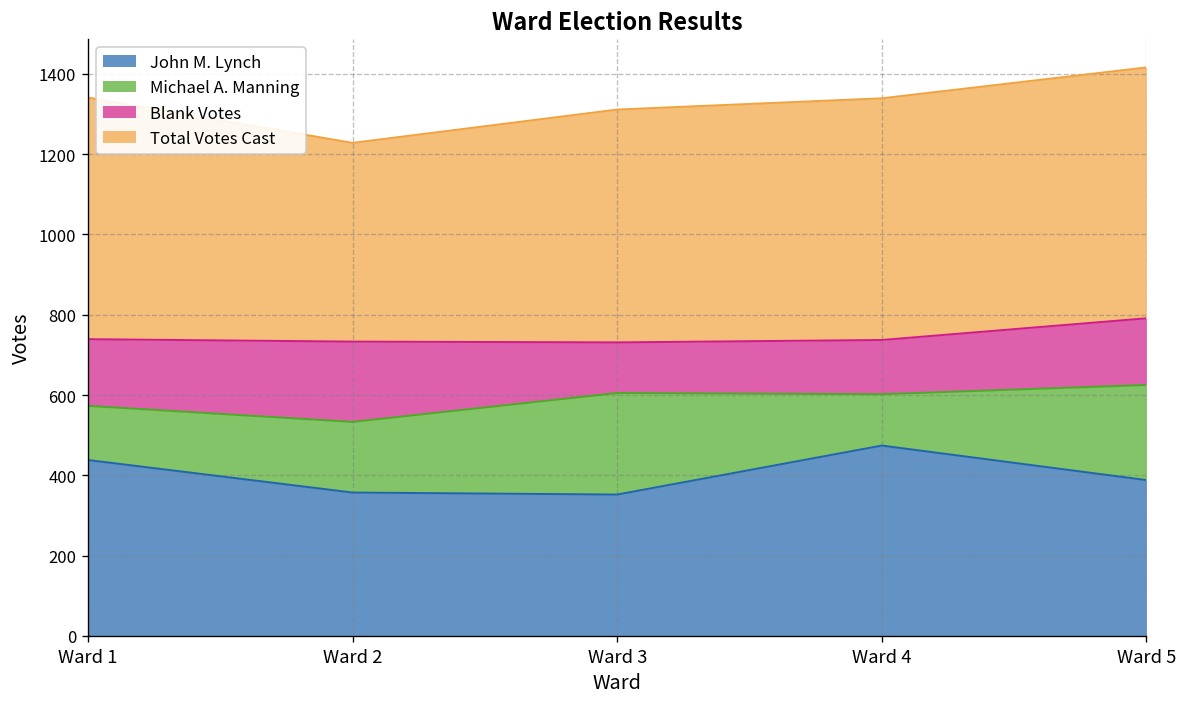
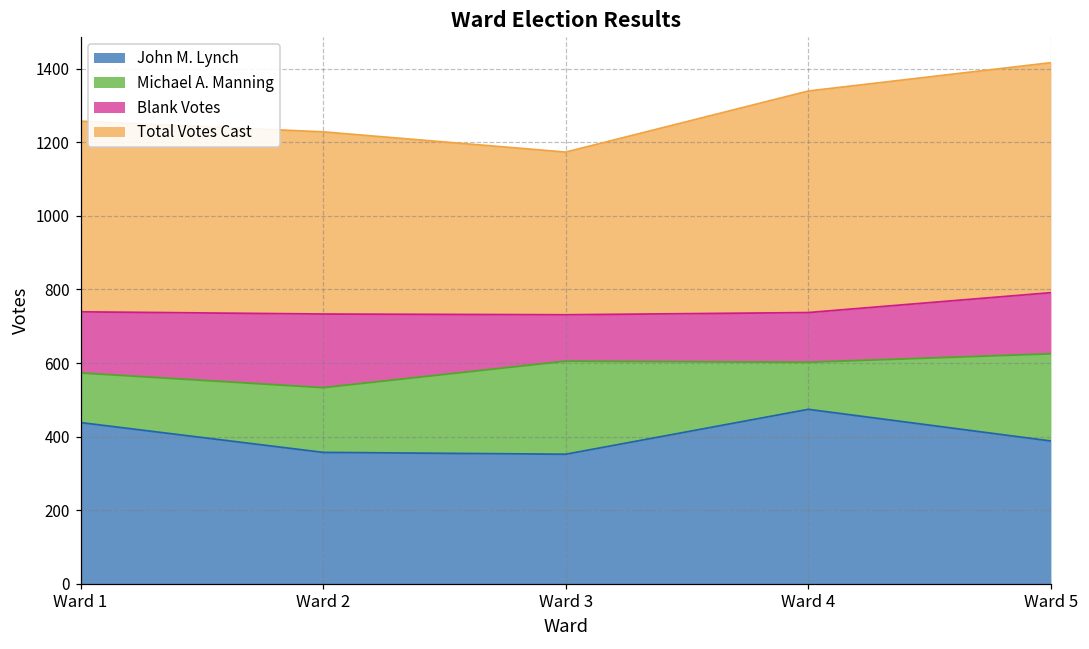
  {
    "John M. Lynch": {
      "Ward 1": 440,
      "Ward 2": 360,
      "Ward 3": 350,
      "Ward 4": 470,
      "Ward 5": 390
    },
    "Michael A. Manning": {
      "Ward 1": 140,
      "Ward 2": 180,
      "Ward 3": 250,
      "Ward 4": 130,
      "Ward 5": 240
    },
    "Blank Votes": {
      "Ward 1": 170,
      "Ward 2": 200,
      "Ward 3": 130,
      "Ward 4": 140,
      "Ward 5": 170
    },
    "Total Votes Cast": {
-     "Ward 1": 600,
+     "Ward 1": 520,
      "Ward 2": 500,
-     "Ward 3": 580,
+     "Ward 3": 440,
      "Ward 4": 600,
      "Ward 5": 630
    }
  }
